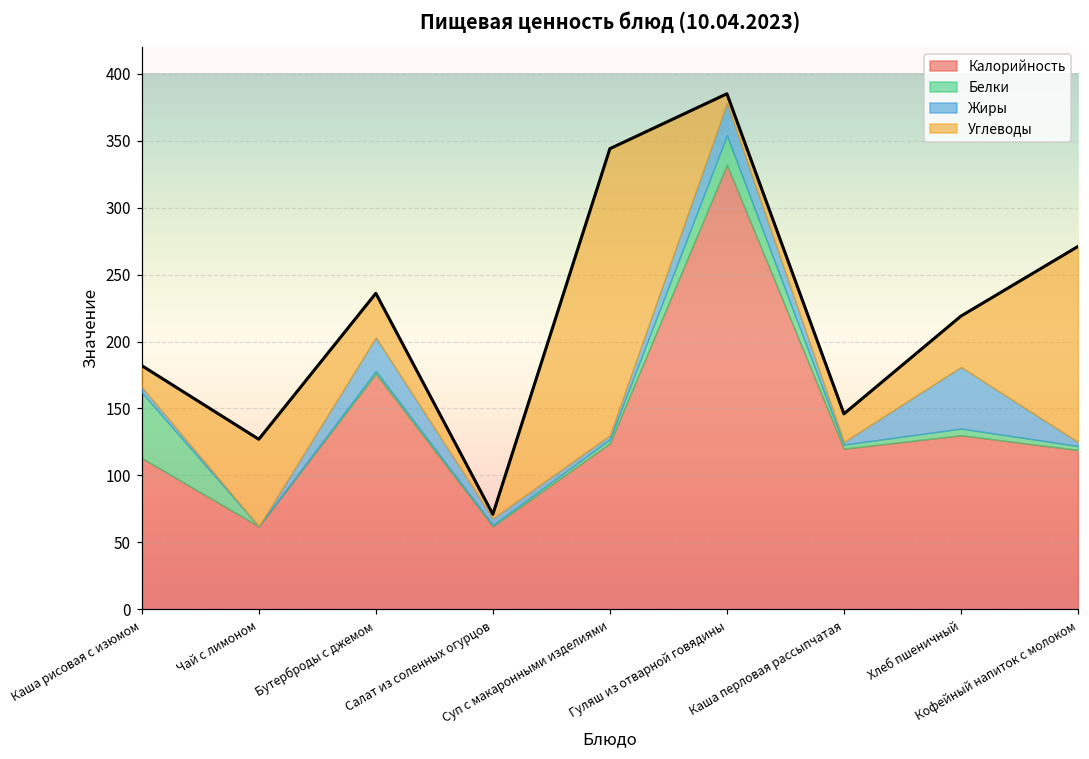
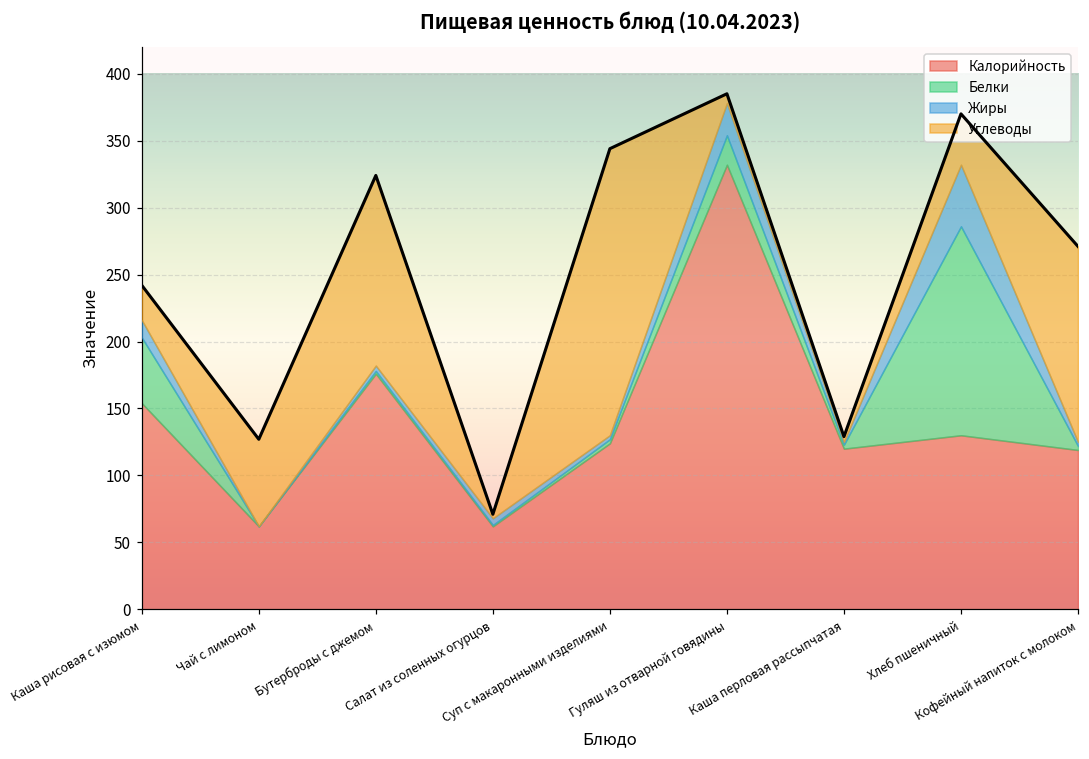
  {
    "Калорийность": {
-     "Каша рисовая с изюмом": 113,
+     "Каша рисовая с изюмом": 154,
      "Суп с макаронными изделиями": 124,
      "Гуляш из отварной говядины": 332,
      "Каша перловая рассыпчатая": 120,
      "Хлеб пшеничный": 130,
      "Кофейный напиток с молоком": 119
    },
    "Белки": {
      "Каша рисовая с изюмом": 49,
      "Суп с макаронными изделиями": 3,
      "Гуляш из отварной говядины": 22,
-     "Хлеб пшеничный": 5,
+     "Хлеб пшеничный": 156,
      "Кофейный напиток с молоком": 3
    },
    "Жиры": {
-     "Каша рисовая с изюмом": 4,
-     "Бутерброды с джемом": 25,
+     "Каша рисовая с изюмом": 13,
+     "Бутерброды с джемом": 4,
      "Салат из соленных огурцов": 5,
      "Суп с макаронными изделиями": 3,
      "Гуляш из отварной говядины": 24,
      "Хлеб пшеничный": 46,
      "Кофейный напиток с молоком": 3
    },
    "Углеводы": {
-     "Каша рисовая с изюмом": 16,
+     "Каша рисовая с изюмом": 26,
      "Чай с лимоном": 65,
-     "Бутерброды с джемом": 33,
+     "Бутерброды с джемом": 142,
      "Салат из соленных огурцов": 3,
      "Суп с макаронными изделиями": 214,
      "Гуляш из отварной говядины": 7,
-     "Каша перловая рассыпчатая": 21,
+     "Каша перловая рассыпчатая": 4,
      "Кофейный напиток с молоком": 146
    }
  }
